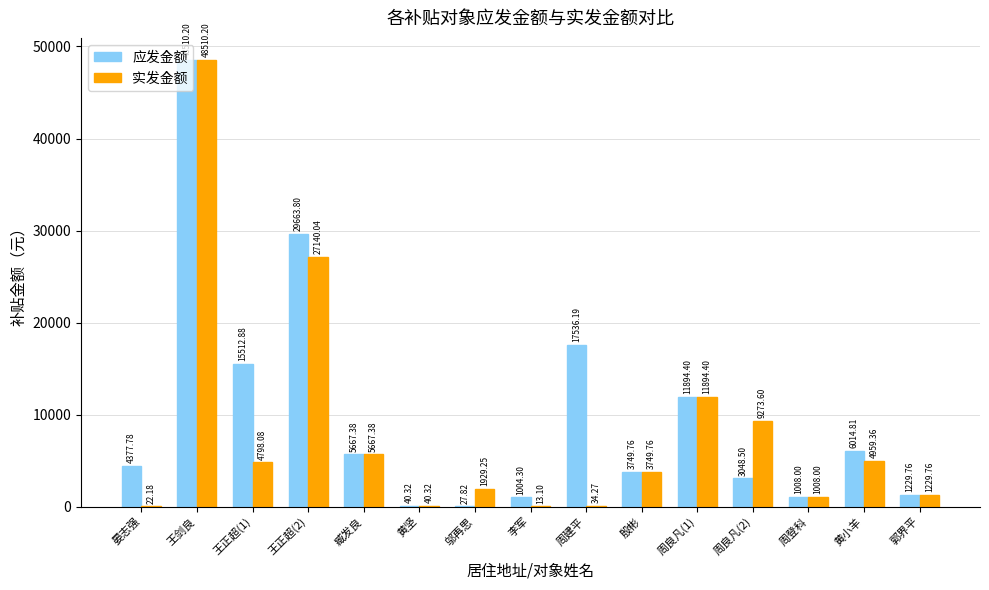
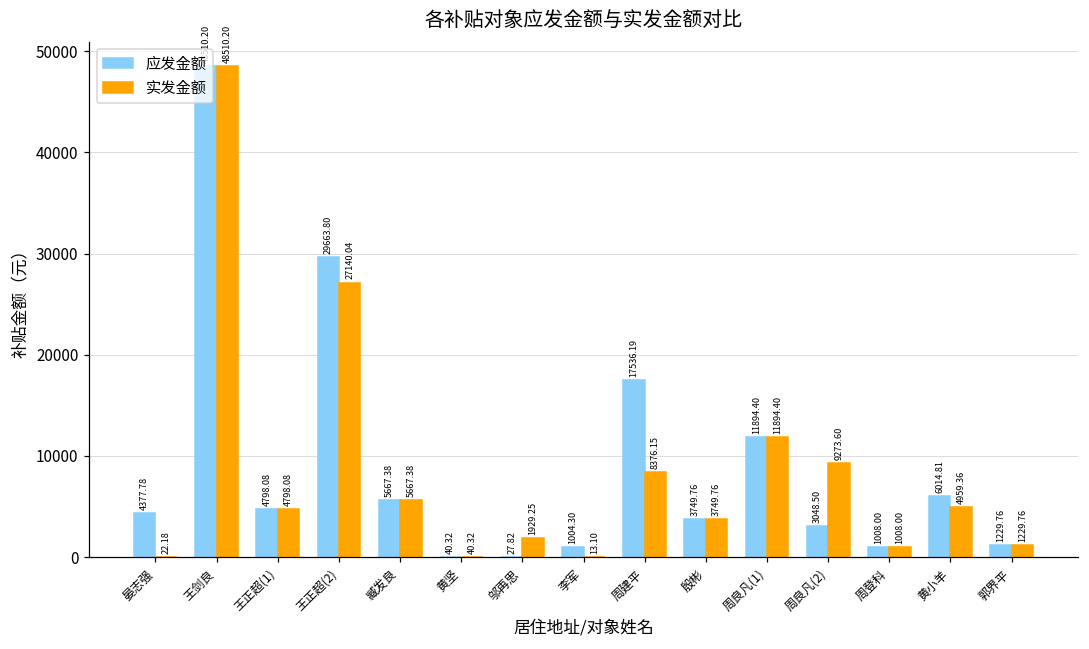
  {
    "应发金额": {
      "晏志强": 4377.78,
-     "王正超(1)": 15512.88,
+     "王正超(1)": 4798.08,
      "王正超(2)": 29663.80,
      "臧发良": 5667.38,
      "黄坚": 40.32,
      "邬再思": 27.82,
      "李军": 1004.30,
      "周建平": 17536.19,
      "殷彬": 3749.76,
      "周良凡(1)": 11894.40,
      "周良凡(2)": 3048.50,
      "周登科": 1008.00,
      "黄小羊": 6014.81,
      "郭界平": 1229.76
    },
    "实发金额": {
      "晏志强": 22.18,
      "王剑良": 48510.20,
      "王正超(1)": 4798.08,
      "王正超(2)": 27140.04,
      "臧发良": 5667.38,
      "黄坚": 40.32,
      "邬再思": 1929.25,
      "李军": 13.10,
-     "周建平": 34.27,
+     "周建平": 8376.15,
      "殷彬": 3749.76,
      "周良凡(1)": 11894.40,
      "周良凡(2)": 9273.60,
      "周登科": 1008.00,
      "黄小羊": 4959.36,
      "郭界平": 1229.76
    }
  }
